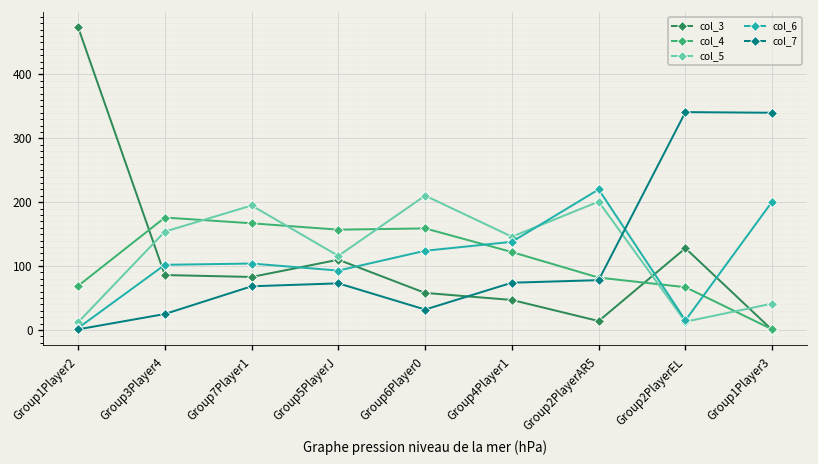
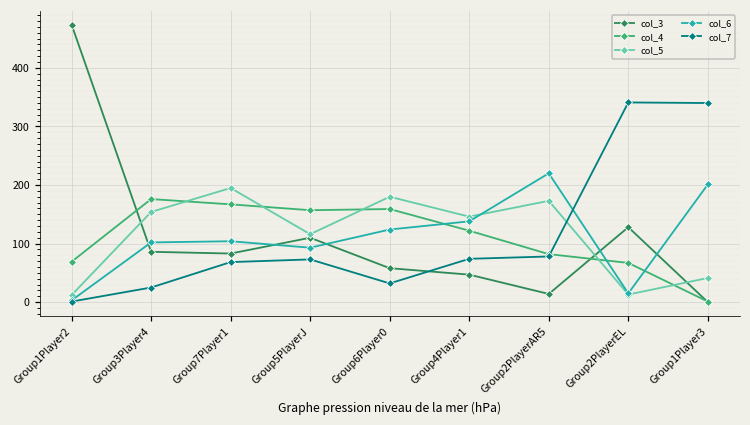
  {
    "col_5": {
      "Group1Player2": 10,
      "Group3Player4": 150,
      "Group7Player1": 190,
      "Group5PlayerJ": 120,
-     "Group6Player0": 210,
+     "Group6Player0": 180,
      "Group4Player1": 150,
-     "Group2PlayerAR5": 200,
+     "Group2PlayerAR5": 170,
      "Group1Player3": 40
    },
    "col_6": {
      "Group3Player4": 100,
      "Group7Player1": 100,
      "Group5PlayerJ": 90,
      "Group6Player0": 120,
      "Group4Player1": 140,
      "Group2PlayerAR5": 220,
      "Group1Player3": 200
    },
    "col_7": {
      "Group3Player4": 30,
      "Group7Player1": 70,
      "Group5PlayerJ": 70,
      "Group6Player0": 30,
      "Group4Player1": 70,
      "Group2PlayerEL": 340,
      "Group1Player3": 340
    }
  }
